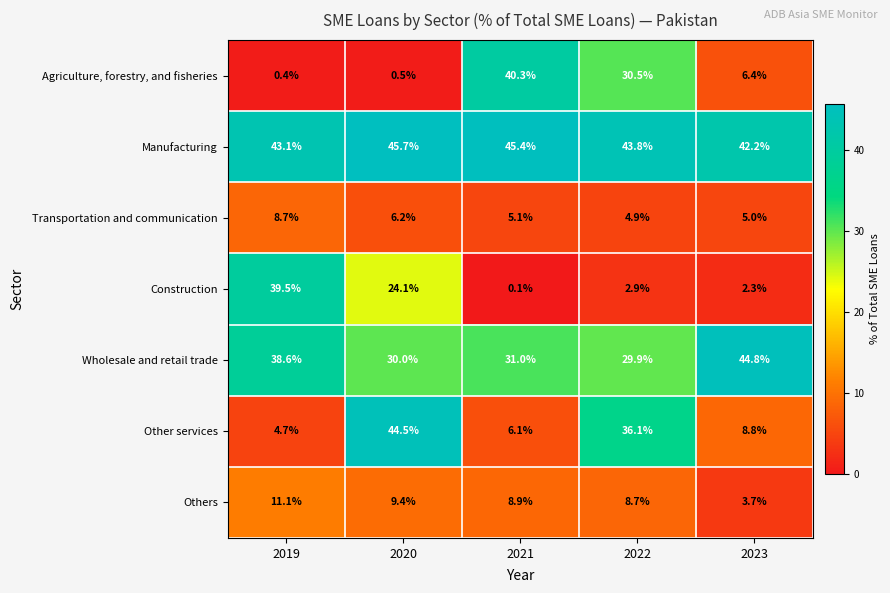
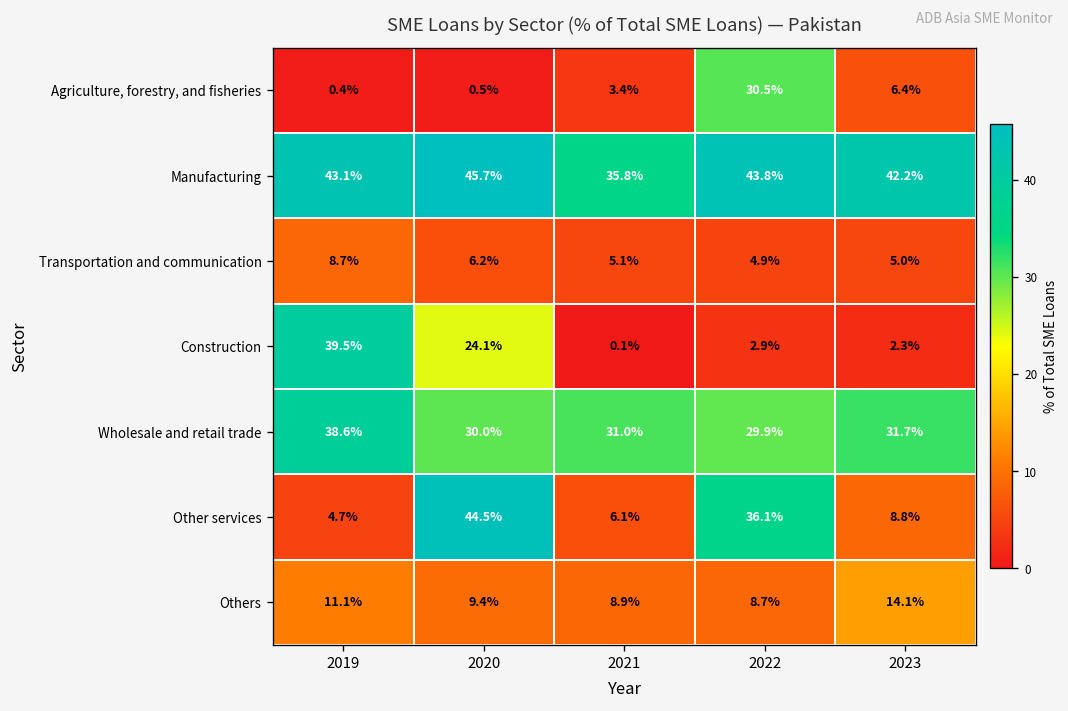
  {
    "Agriculture, forestry, and fisheries": {
      "2019": "0.4%",
      "2020": "0.5%",
-     "2021": "40.3%",
+     "2021": "3.4%",
      "2022": "30.5%",
      "2023": "6.4%"
    },
    "Manufacturing": {
      "2019": "43.1%",
      "2020": "45.7%",
-     "2021": "45.4%",
+     "2021": "35.8%",
      "2022": "43.8%",
      "2023": "42.2%"
    },
    "Transportation and communication": {
      "2019": "8.7%",
      "2020": "6.2%",
      "2021": "5.1%",
      "2022": "4.9%",
      "2023": "5.0%"
    },
    "Construction": {
      "2019": "39.5%",
      "2020": "24.1%",
      "2021": "0.1%",
      "2022": "2.9%",
      "2023": "2.3%"
    },
    "Wholesale and retail trade": {
      "2019": "38.6%",
      "2020": "30.0%",
      "2021": "31.0%",
      "2022": "29.9%",
-     "2023": "44.8%"
+     "2023": "31.7%"
    },
    "Other services": {
      "2019": "4.7%",
      "2020": "44.5%",
      "2021": "6.1%",
      "2022": "36.1%",
      "2023": "8.8%"
    },
    "Others": {
      "2019": "11.1%",
      "2020": "9.4%",
      "2021": "8.9%",
      "2022": "8.7%",
-     "2023": "3.7%"
+     "2023": "14.1%"
    }
  }
